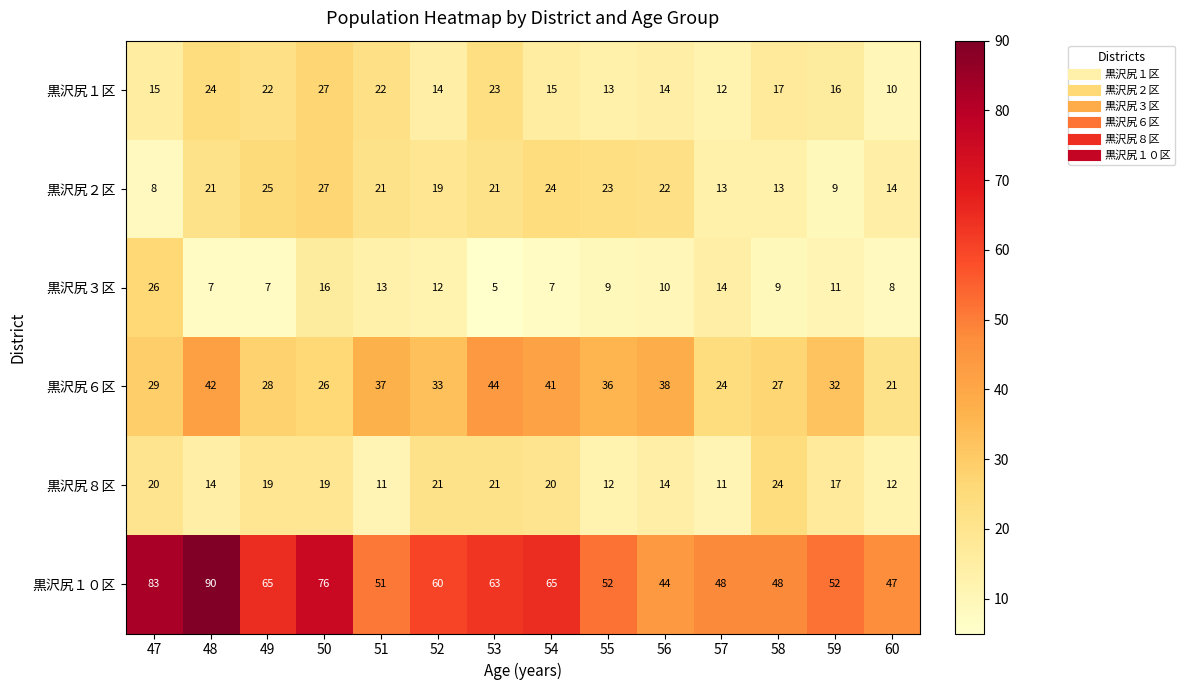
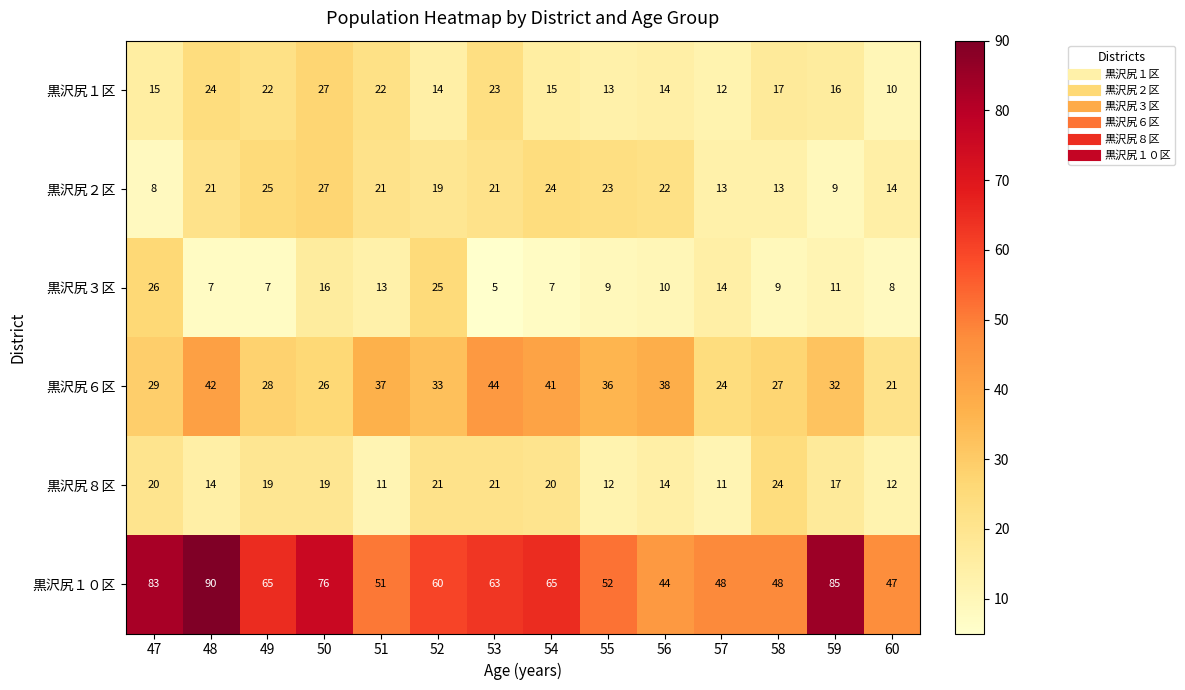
  {
    "黒沢尻１区": {
      "47": 15,
      "48": 24,
      "49": 22,
      "50": 27,
      "51": 22,
      "52": 14,
      "53": 23,
      "54": 15,
      "55": 13,
      "56": 14,
      "57": 12,
      "58": 17,
      "59": 16,
      "60": 10
    },
    "黒沢尻２区": {
      "47": 8,
      "48": 21,
      "49": 25,
      "50": 27,
      "51": 21,
      "52": 19,
      "53": 21,
      "54": 24,
      "55": 23,
      "56": 22,
      "57": 13,
      "58": 13,
      "59": 9,
      "60": 14
    },
    "黒沢尻３区": {
      "47": 26,
      "48": 7,
      "49": 7,
      "50": 16,
      "51": 13,
-     "52": 12,
+     "52": 25,
      "53": 5,
      "54": 7,
      "55": 9,
      "56": 10,
      "57": 14,
      "58": 9,
      "59": 11,
      "60": 8
    },
    "黒沢尻６区": {
      "47": 29,
      "48": 42,
      "49": 28,
      "50": 26,
      "51": 37,
      "52": 33,
      "53": 44,
      "54": 41,
      "55": 36,
      "56": 38,
      "57": 24,
      "58": 27,
      "59": 32,
      "60": 21
    },
    "黒沢尻８区": {
      "47": 20,
      "48": 14,
      "49": 19,
      "50": 19,
      "51": 11,
      "52": 21,
      "53": 21,
      "54": 20,
      "55": 12,
      "56": 14,
      "57": 11,
      "58": 24,
      "59": 17,
      "60": 12
    },
    "黒沢尻１０区": {
      "47": 83,
      "48": 90,
      "49": 65,
      "50": 76,
      "51": 51,
      "52": 60,
      "53": 63,
      "54": 65,
      "55": 52,
      "56": 44,
      "57": 48,
      "58": 48,
-     "59": 52,
+     "59": 85,
      "60": 47
    }
  }
